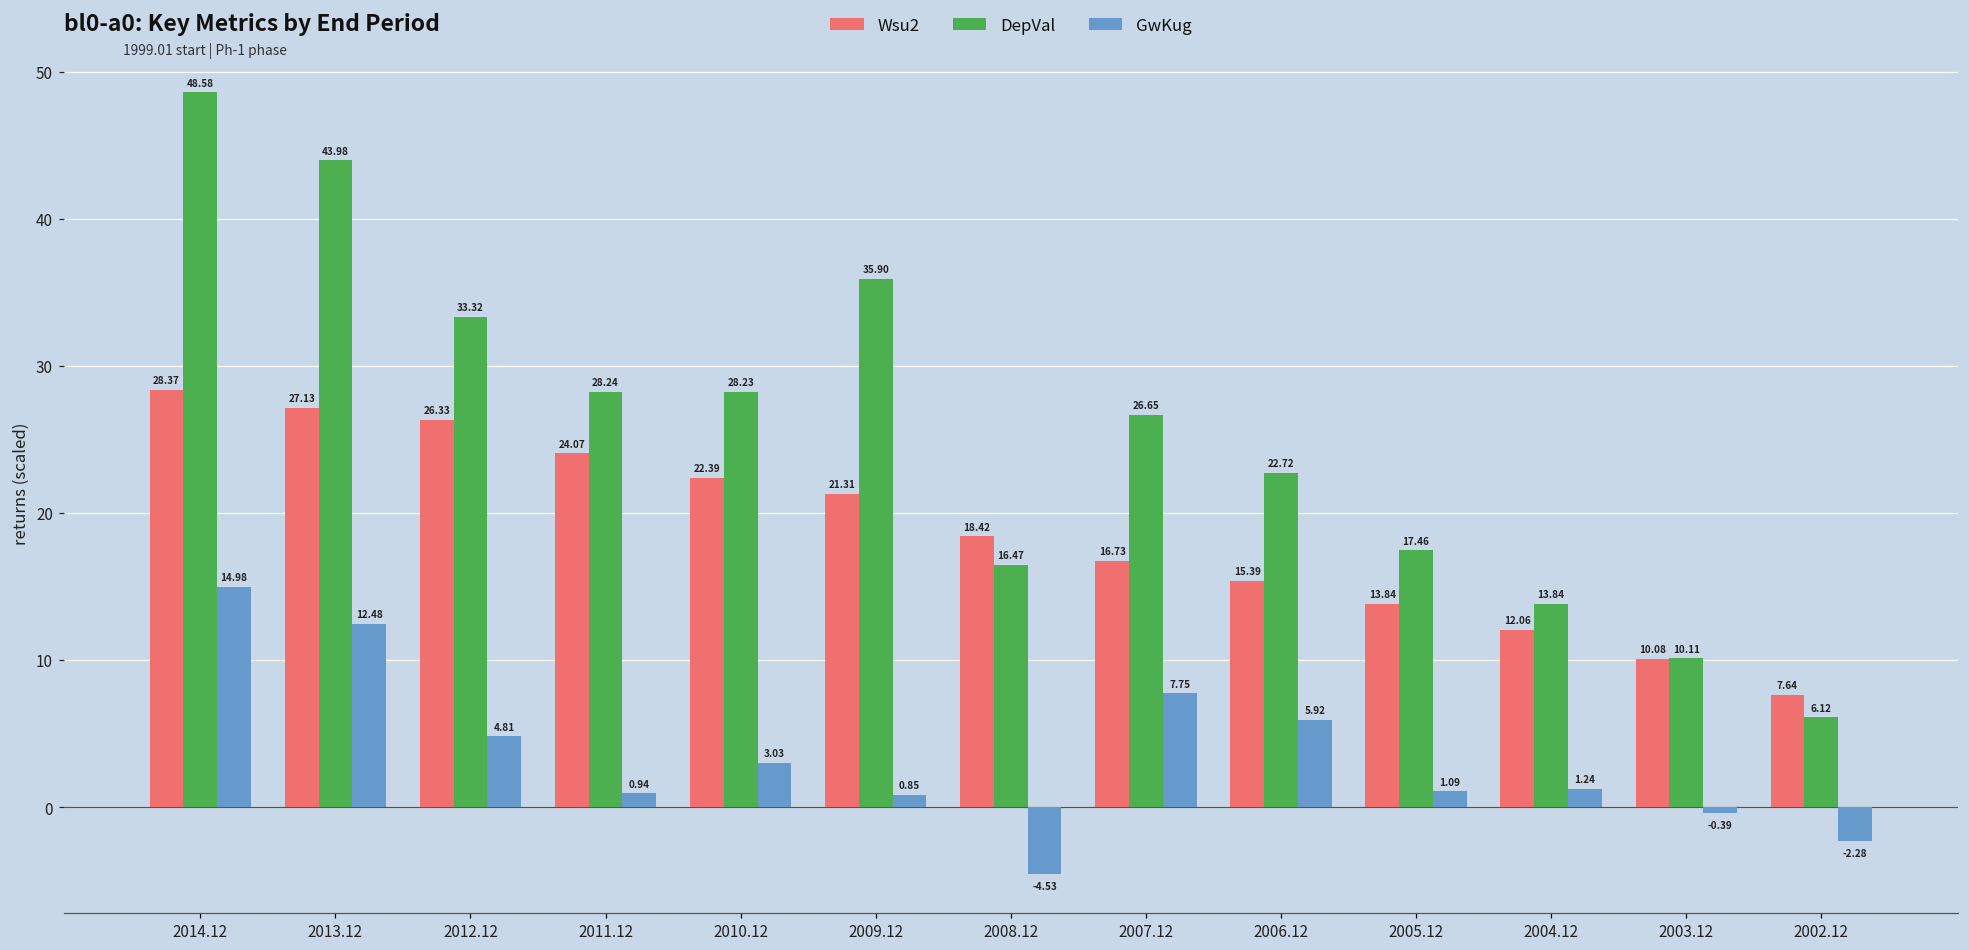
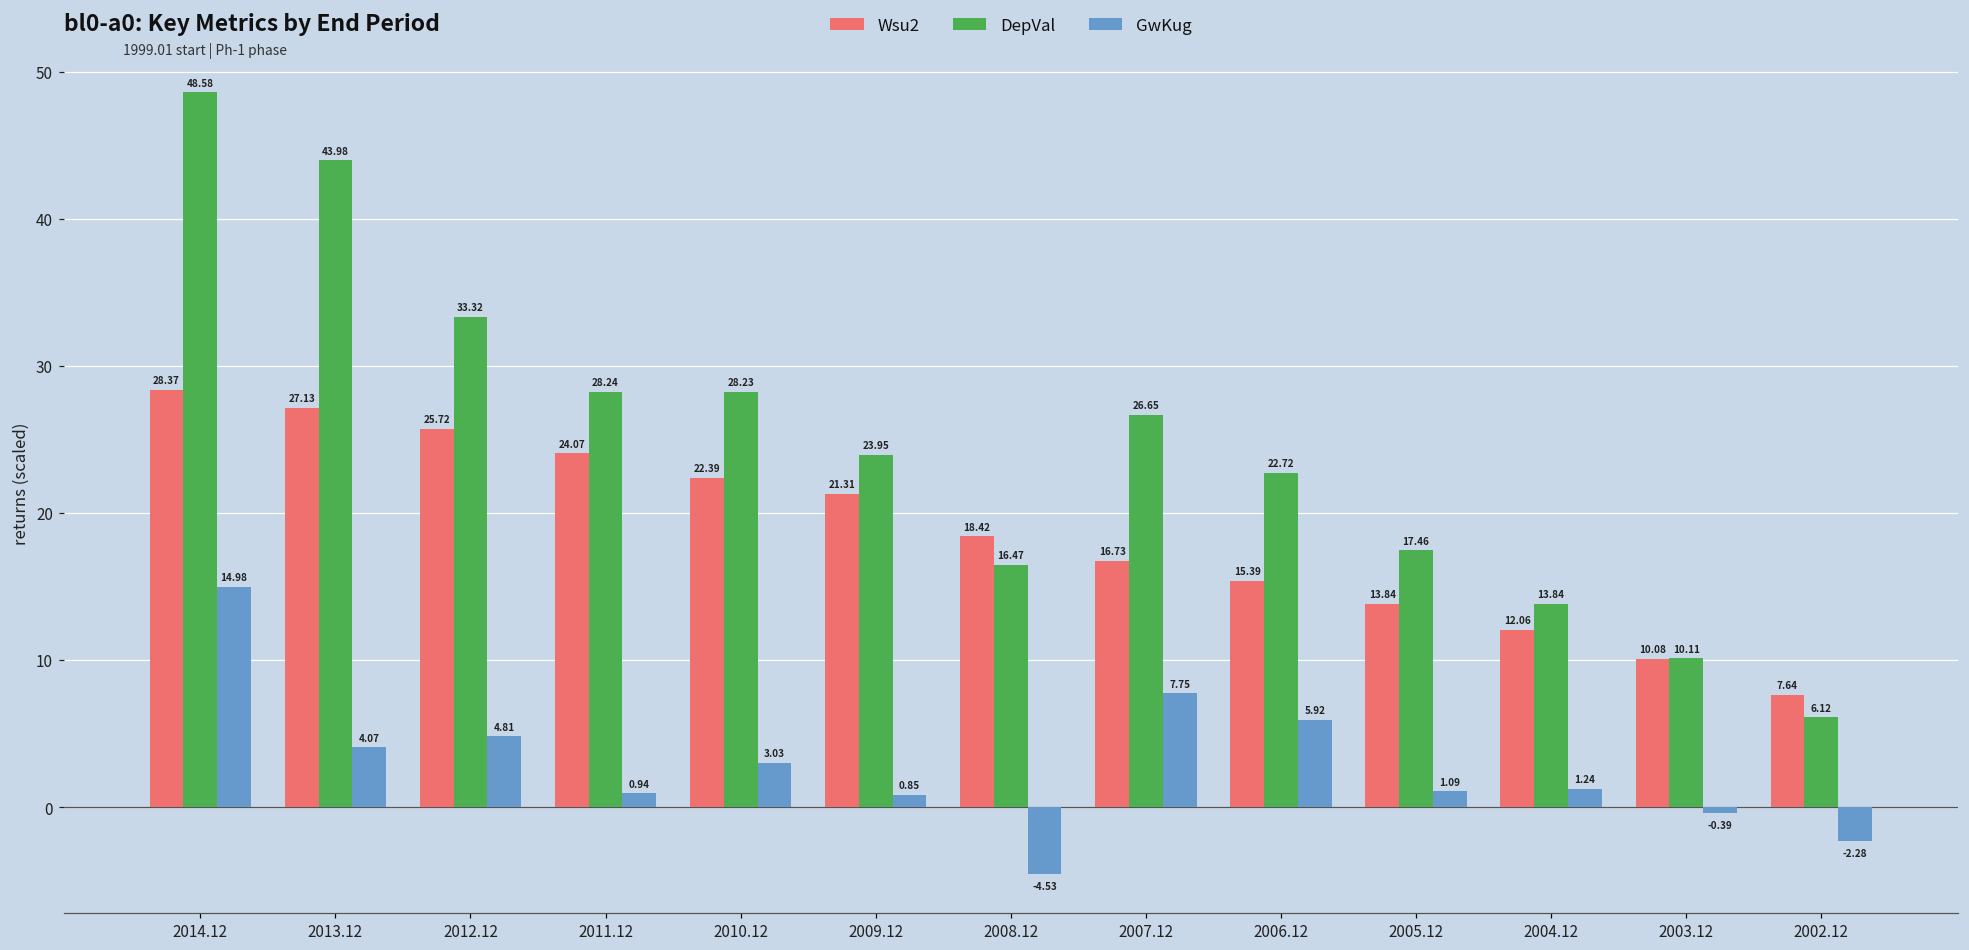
  {
    "Wsu2": {
      "2014.12": 28.37,
      "2013.12": 27.13,
-     "2012.12": 26.33,
+     "2012.12": 25.72,
      "2011.12": 24.07,
      "2010.12": 22.39,
      "2009.12": 21.31,
      "2008.12": 18.42,
      "2007.12": 16.73,
      "2006.12": 15.39,
      "2005.12": 13.84,
      "2004.12": 12.06,
      "2003.12": 10.08,
      "2002.12": 7.64
    },
    "DepVal": {
      "2014.12": 48.58,
      "2013.12": 43.98,
      "2012.12": 33.32,
      "2011.12": 28.24,
      "2010.12": 28.23,
-     "2009.12": 35.90,
+     "2009.12": 23.95,
      "2008.12": 16.47,
      "2007.12": 26.65,
      "2006.12": 22.72,
      "2005.12": 17.46,
      "2004.12": 13.84,
      "2003.12": 10.11,
      "2002.12": 6.12
    },
    "GwKug": {
      "2014.12": 14.98,
-     "2013.12": 12.48,
+     "2013.12": 4.07,
      "2012.12": 4.81,
      "2011.12": 0.94,
      "2010.12": 3.03,
      "2009.12": 0.85,
      "2008.12": -4.53,
      "2007.12": 7.75,
      "2006.12": 5.92,
      "2005.12": 1.09,
      "2004.12": 1.24,
      "2003.12": -0.39,
      "2002.12": -2.28
    }
  }
